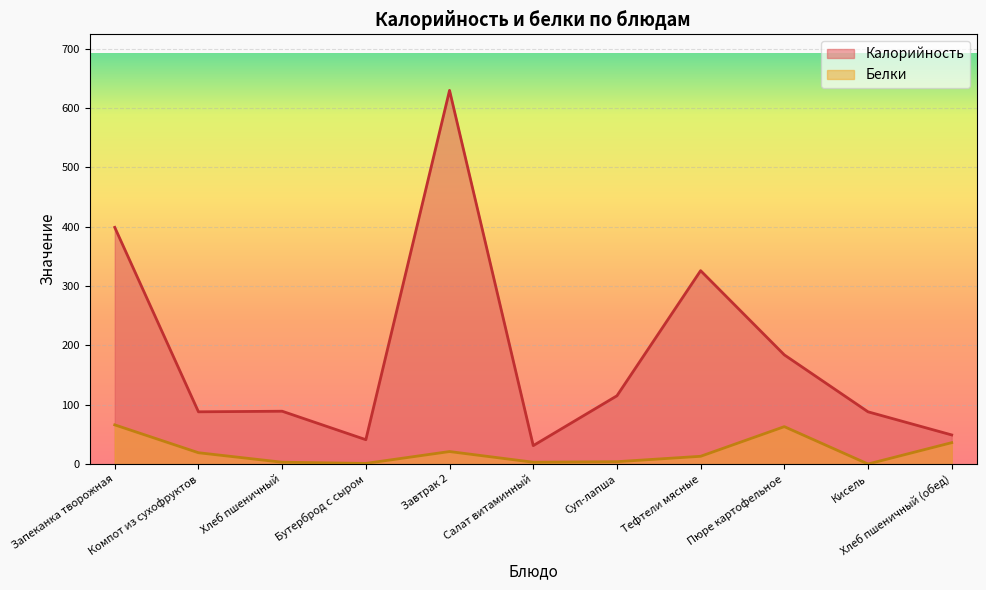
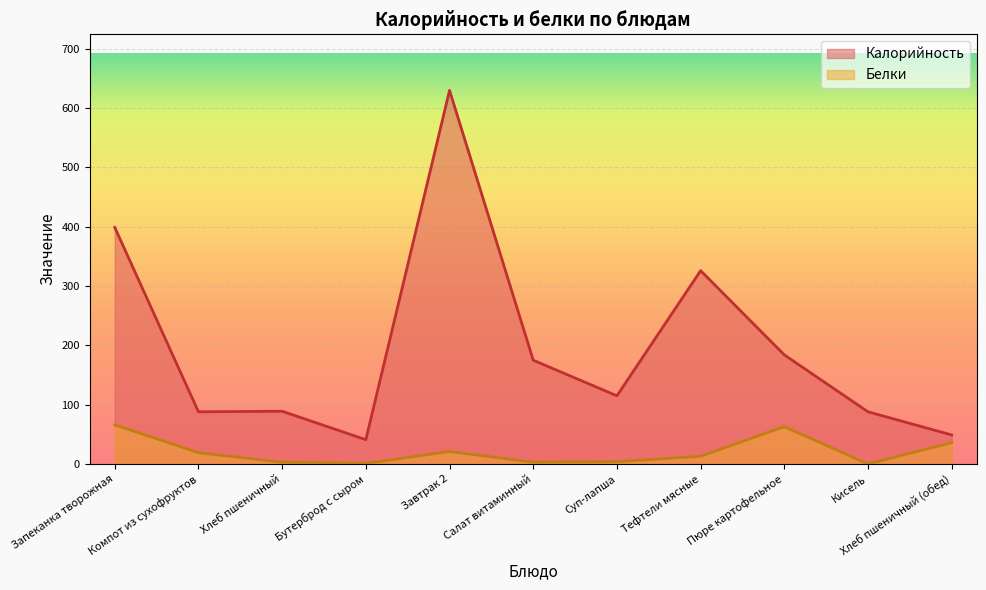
  {
    "Калорийность": {
      "Запеканка творожная": 400,
      "Компот из сухофруктов": 90,
      "Хлеб пшеничный": 90,
      "Бутерброд с сыром": 40,
      "Завтрак 2": 630,
-     "Салат витаминный": 30,
+     "Салат витаминный": 180,
      "Суп-лапша": 120,
      "Тефтели мясные": 330,
      "Пюре картофельное": 180,
      "Кисель": 90,
      "Хлеб пшеничный (обед)": 50
    },
    "Белки": {
      "Запеканка творожная": 70,
      "Компот из сухофруктов": 20,
      "Хлеб пшеничный": 0,
      "Бутерброд с сыром": 0,
      "Завтрак 2": 20,
      "Салат витаминный": 0,
      "Суп-лапша": 0,
      "Тефтели мясные": 10,
      "Пюре картофельное": 60,
      "Кисель": 0,
      "Хлеб пшеничный (обед)": 40
    }
  }
